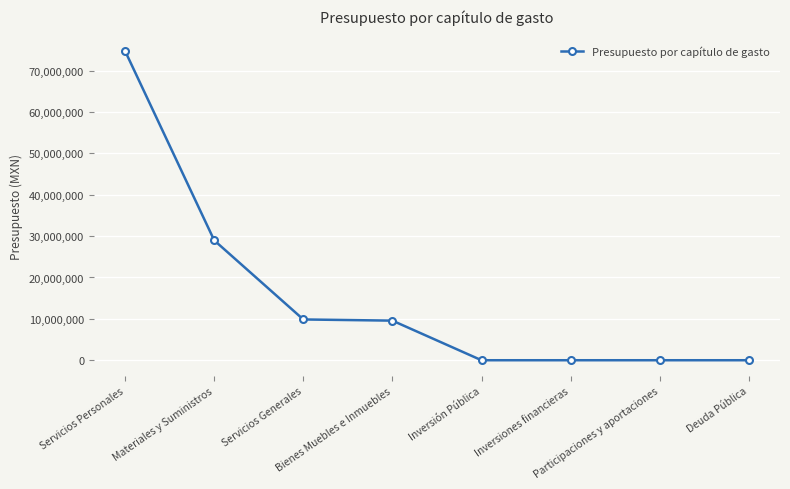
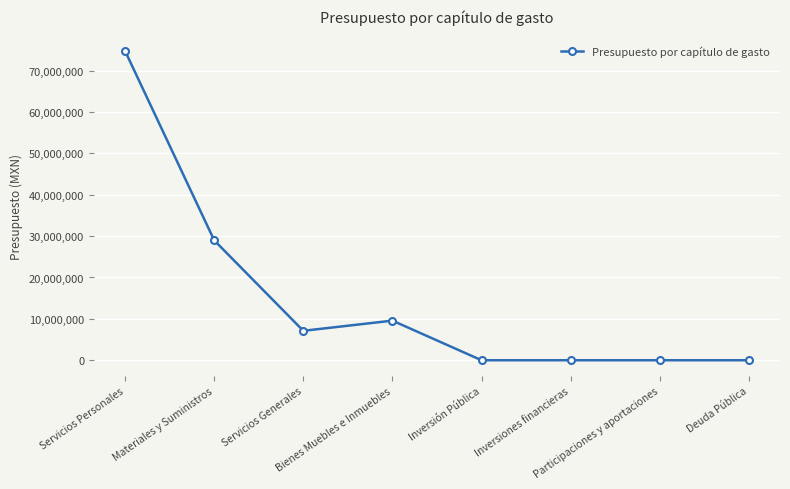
  {
    "Servicios Personales": "75,000,000",
    "Materiales y Suministros": "29,000,000",
-   "Servicios Generales": "10,000,000",
+   "Servicios Generales": "7,000,000",
    "Bienes Muebles e Inmuebles": "10,000,000",
    "Inversión Pública": "0",
    "Inversiones financieras": "0",
    "Participaciones y aportaciones": "0",
    "Deuda Pública": "0"
  }
